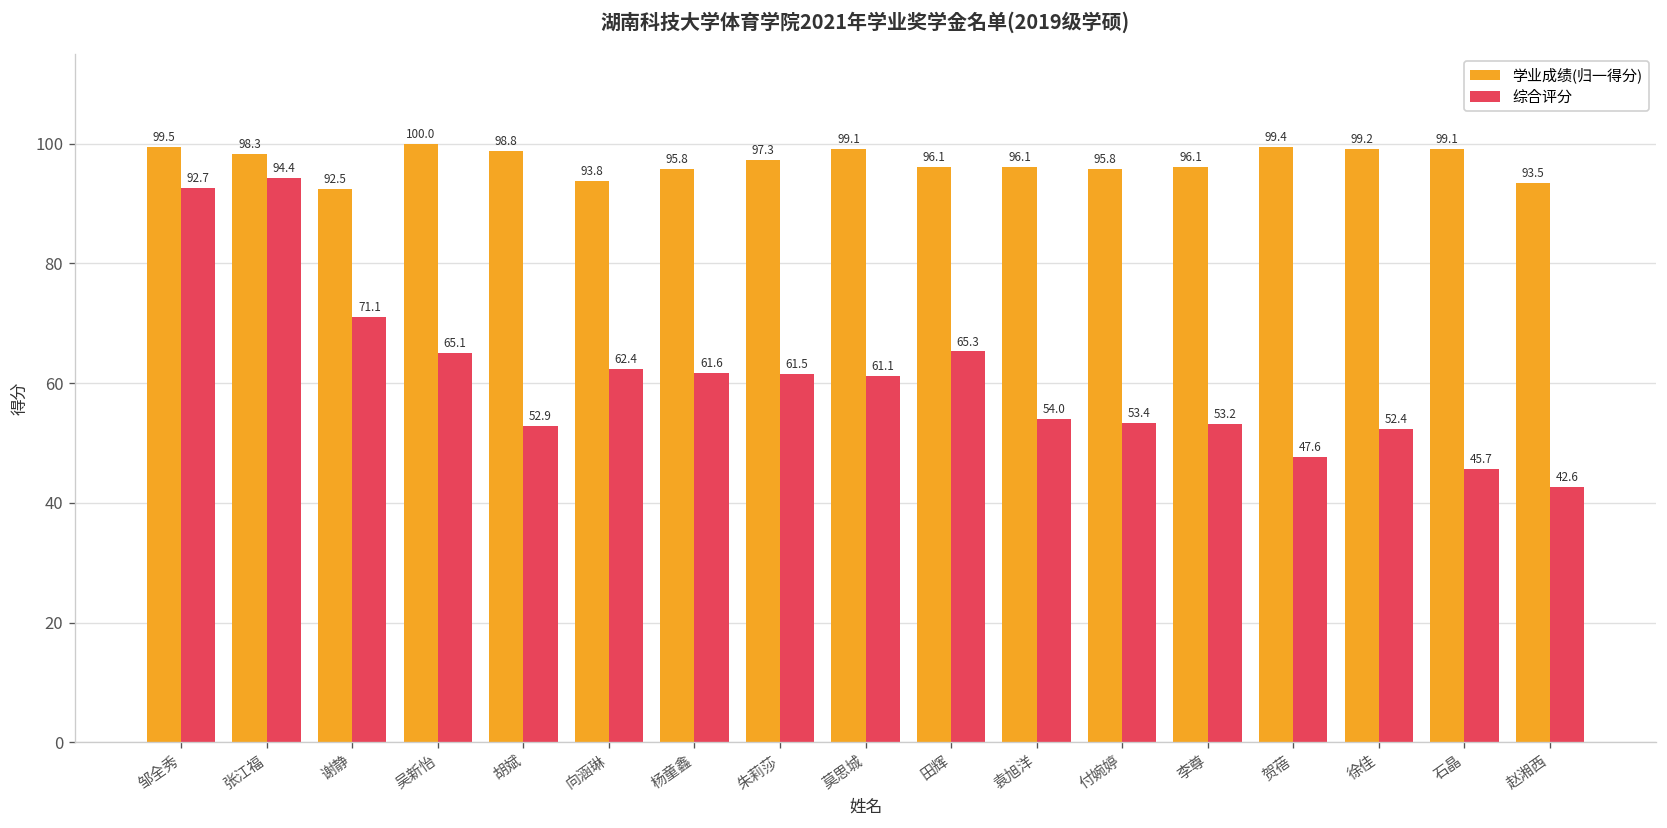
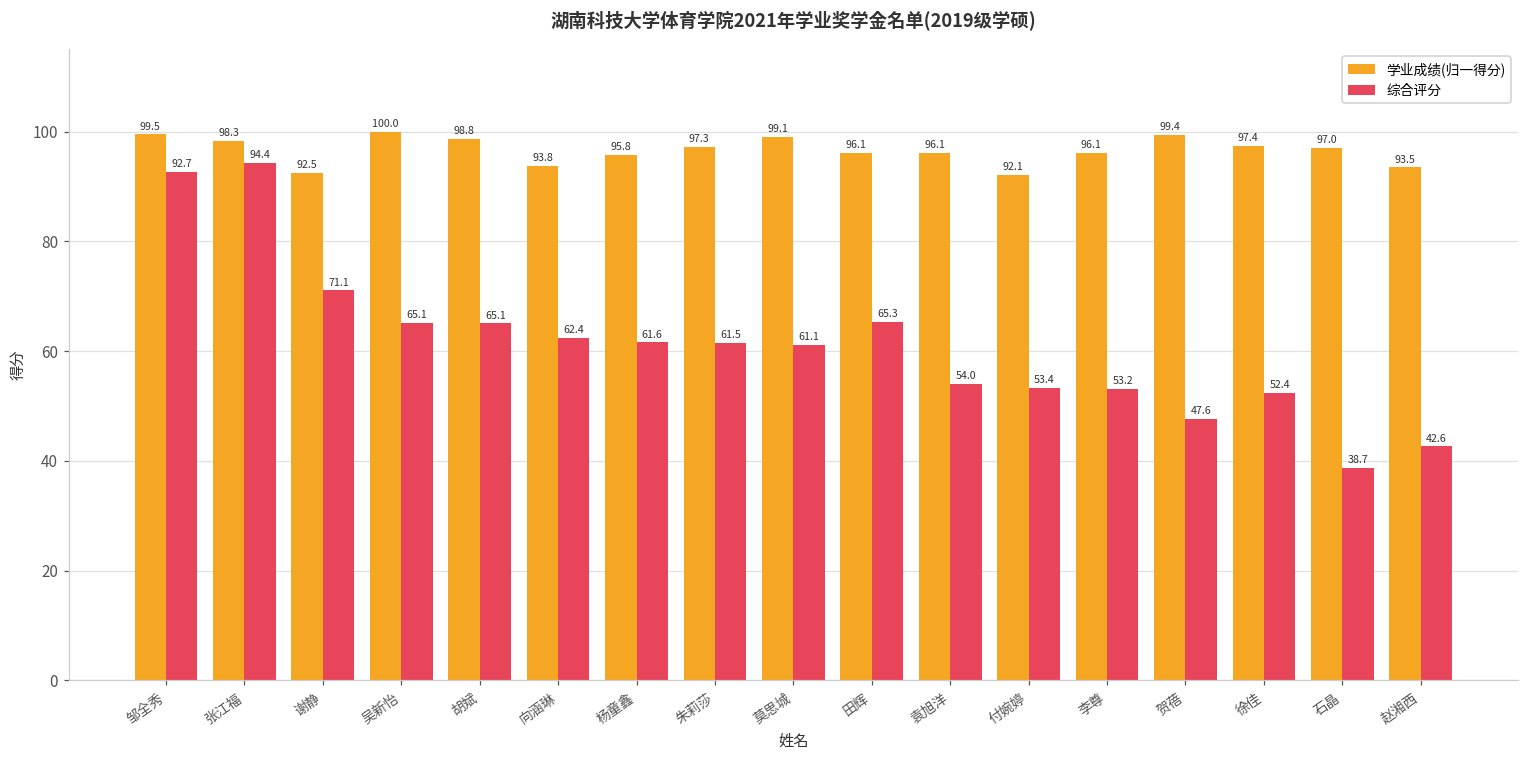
  {
    "学业成绩(归一得分)": {
      "邹全秀": 99.5,
      "张江福": 98.3,
      "谢静": 92.5,
      "吴新怡": 100.0,
      "胡斌": 98.8,
      "向涵琳": 93.8,
      "杨童鑫": 95.8,
      "朱莉莎": 97.3,
      "莫思城": 99.1,
      "田辉": 96.1,
      "袁旭洋": 96.1,
-     "付婉婷": 95.8,
+     "付婉婷": 92.1,
      "李尊": 96.1,
      "贺蓓": 99.4,
-     "徐佳": 99.2,
-     "石晶": 99.1,
+     "徐佳": 97.4,
+     "石晶": 97.0,
      "赵湘西": 93.5
    },
    "综合评分": {
      "邹全秀": 92.7,
      "张江福": 94.4,
      "谢静": 71.1,
      "吴新怡": 65.1,
-     "胡斌": 52.9,
+     "胡斌": 65.1,
      "向涵琳": 62.4,
      "杨童鑫": 61.6,
      "朱莉莎": 61.5,
      "莫思城": 61.1,
      "田辉": 65.3,
      "袁旭洋": 54.0,
      "付婉婷": 53.4,
      "李尊": 53.2,
      "贺蓓": 47.6,
      "徐佳": 52.4,
-     "石晶": 45.7,
+     "石晶": 38.7,
      "赵湘西": 42.6
    }
  }
